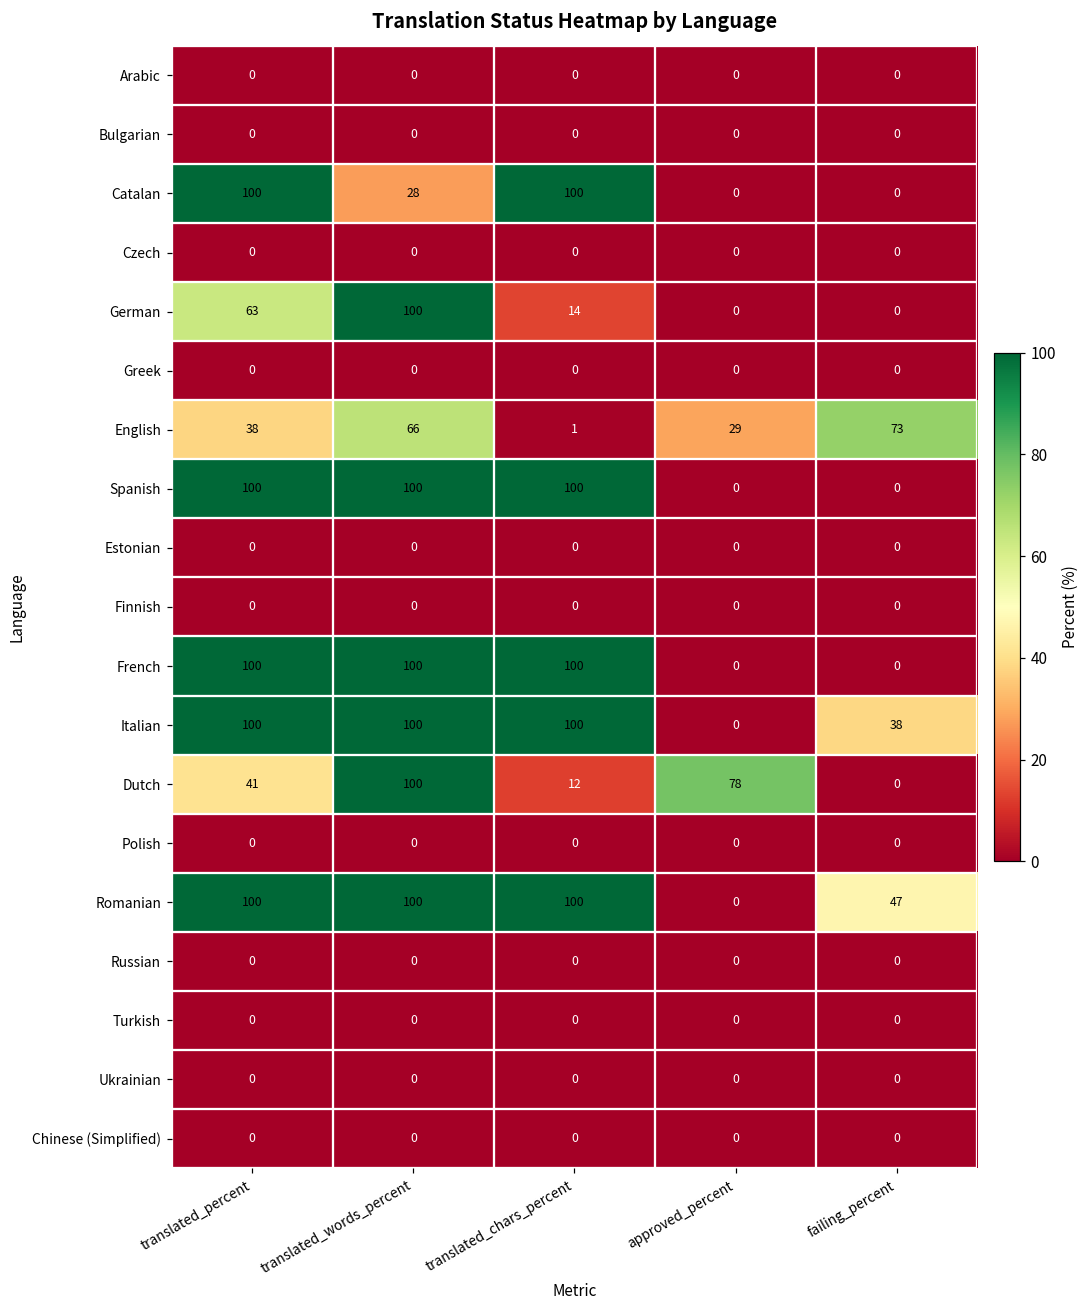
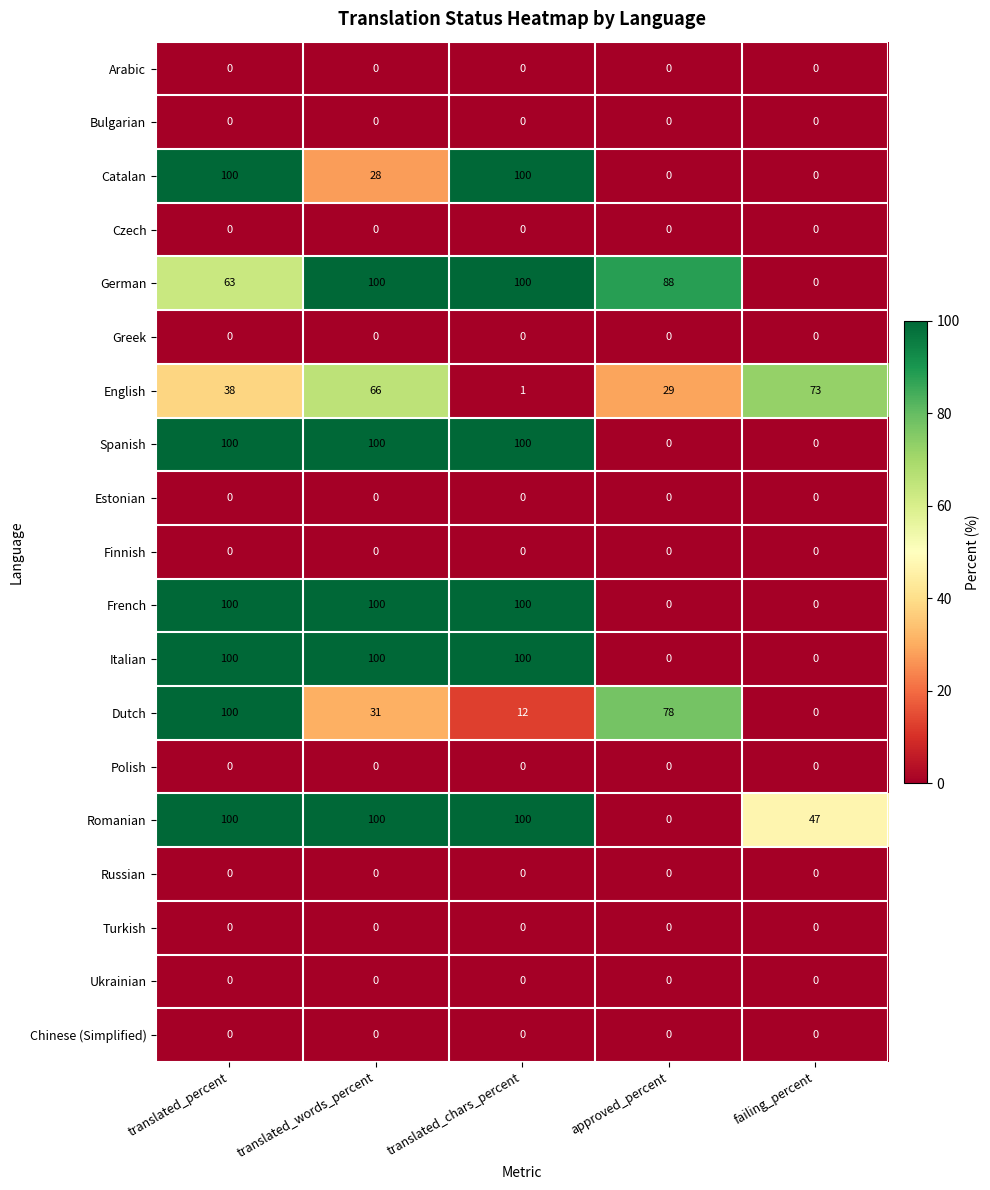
  {
    "Arabic": {
      "translated_percent": 0,
      "translated_words_percent": 0,
      "translated_chars_percent": 0,
      "approved_percent": 0,
      "failing_percent": 0
    },
    "Bulgarian": {
      "translated_percent": 0,
      "translated_words_percent": 0,
      "translated_chars_percent": 0,
      "approved_percent": 0,
      "failing_percent": 0
    },
    "Catalan": {
      "translated_percent": 100,
      "translated_words_percent": 28,
      "translated_chars_percent": 100,
      "approved_percent": 0,
      "failing_percent": 0
    },
    "Czech": {
      "translated_percent": 0,
      "translated_words_percent": 0,
      "translated_chars_percent": 0,
      "approved_percent": 0,
      "failing_percent": 0
    },
    "German": {
      "translated_percent": 63,
      "translated_words_percent": 100,
-     "translated_chars_percent": 14,
-     "approved_percent": 0,
+     "translated_chars_percent": 100,
+     "approved_percent": 88,
      "failing_percent": 0
    },
    "Greek": {
      "translated_percent": 0,
      "translated_words_percent": 0,
      "translated_chars_percent": 0,
      "approved_percent": 0,
      "failing_percent": 0
    },
    "English": {
      "translated_percent": 38,
      "translated_words_percent": 66,
      "translated_chars_percent": 1,
      "approved_percent": 29,
      "failing_percent": 73
    },
    "Spanish": {
      "translated_percent": 100,
      "translated_words_percent": 100,
      "translated_chars_percent": 100,
      "approved_percent": 0,
      "failing_percent": 0
    },
    "Estonian": {
      "translated_percent": 0,
      "translated_words_percent": 0,
      "translated_chars_percent": 0,
      "approved_percent": 0,
      "failing_percent": 0
    },
    "Finnish": {
      "translated_percent": 0,
      "translated_words_percent": 0,
      "translated_chars_percent": 0,
      "approved_percent": 0,
      "failing_percent": 0
    },
    "French": {
      "translated_percent": 100,
      "translated_words_percent": 100,
      "translated_chars_percent": 100,
      "approved_percent": 0,
      "failing_percent": 0
    },
    "Italian": {
      "translated_percent": 100,
      "translated_words_percent": 100,
      "translated_chars_percent": 100,
      "approved_percent": 0,
-     "failing_percent": 38
+     "failing_percent": 0
    },
    "Dutch": {
-     "translated_percent": 41,
-     "translated_words_percent": 100,
+     "translated_percent": 100,
+     "translated_words_percent": 31,
      "translated_chars_percent": 12,
      "approved_percent": 78,
      "failing_percent": 0
    },
    "Polish": {
      "translated_percent": 0,
      "translated_words_percent": 0,
      "translated_chars_percent": 0,
      "approved_percent": 0,
      "failing_percent": 0
    },
    "Romanian": {
      "translated_percent": 100,
      "translated_words_percent": 100,
      "translated_chars_percent": 100,
      "approved_percent": 0,
      "failing_percent": 47
    },
    "Russian": {
      "translated_percent": 0,
      "translated_words_percent": 0,
      "translated_chars_percent": 0,
      "approved_percent": 0,
      "failing_percent": 0
    },
    "Turkish": {
      "translated_percent": 0,
      "translated_words_percent": 0,
      "translated_chars_percent": 0,
      "approved_percent": 0,
      "failing_percent": 0
    },
    "Ukrainian": {
      "translated_percent": 0,
      "translated_words_percent": 0,
      "translated_chars_percent": 0,
      "approved_percent": 0,
      "failing_percent": 0
    },
    "Chinese (Simplified)": {
      "translated_percent": 0,
      "translated_words_percent": 0,
      "translated_chars_percent": 0,
      "approved_percent": 0,
      "failing_percent": 0
    }
  }
